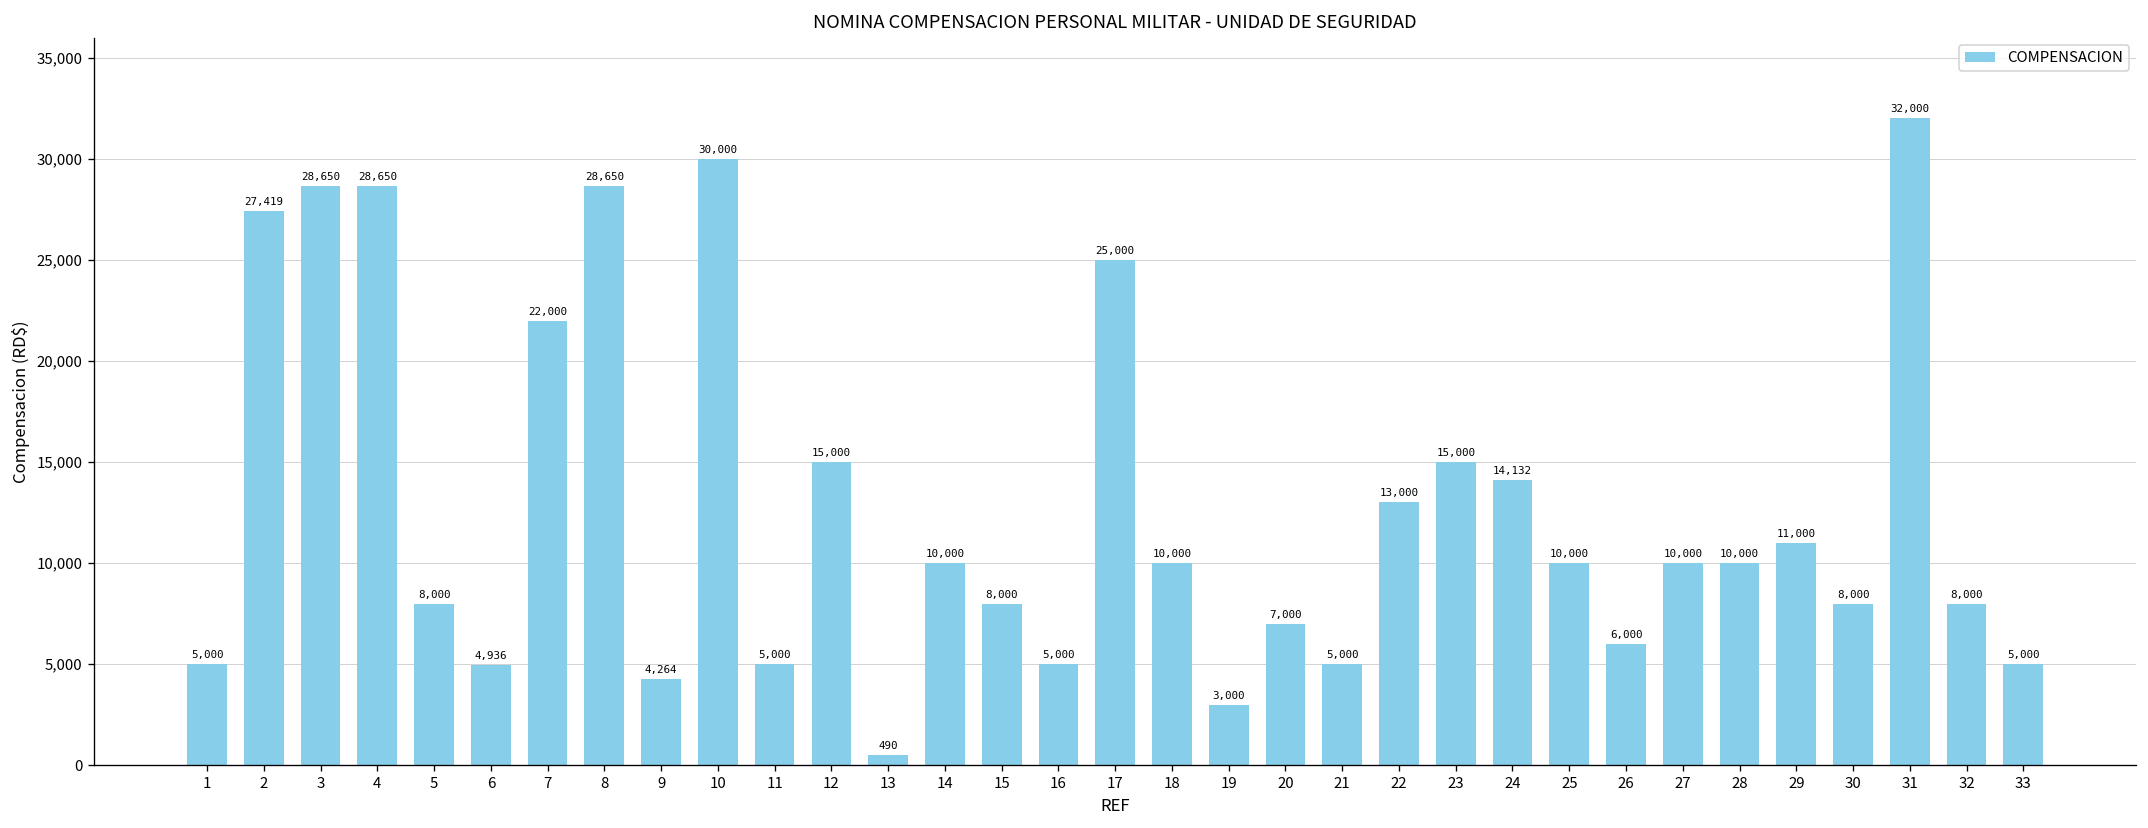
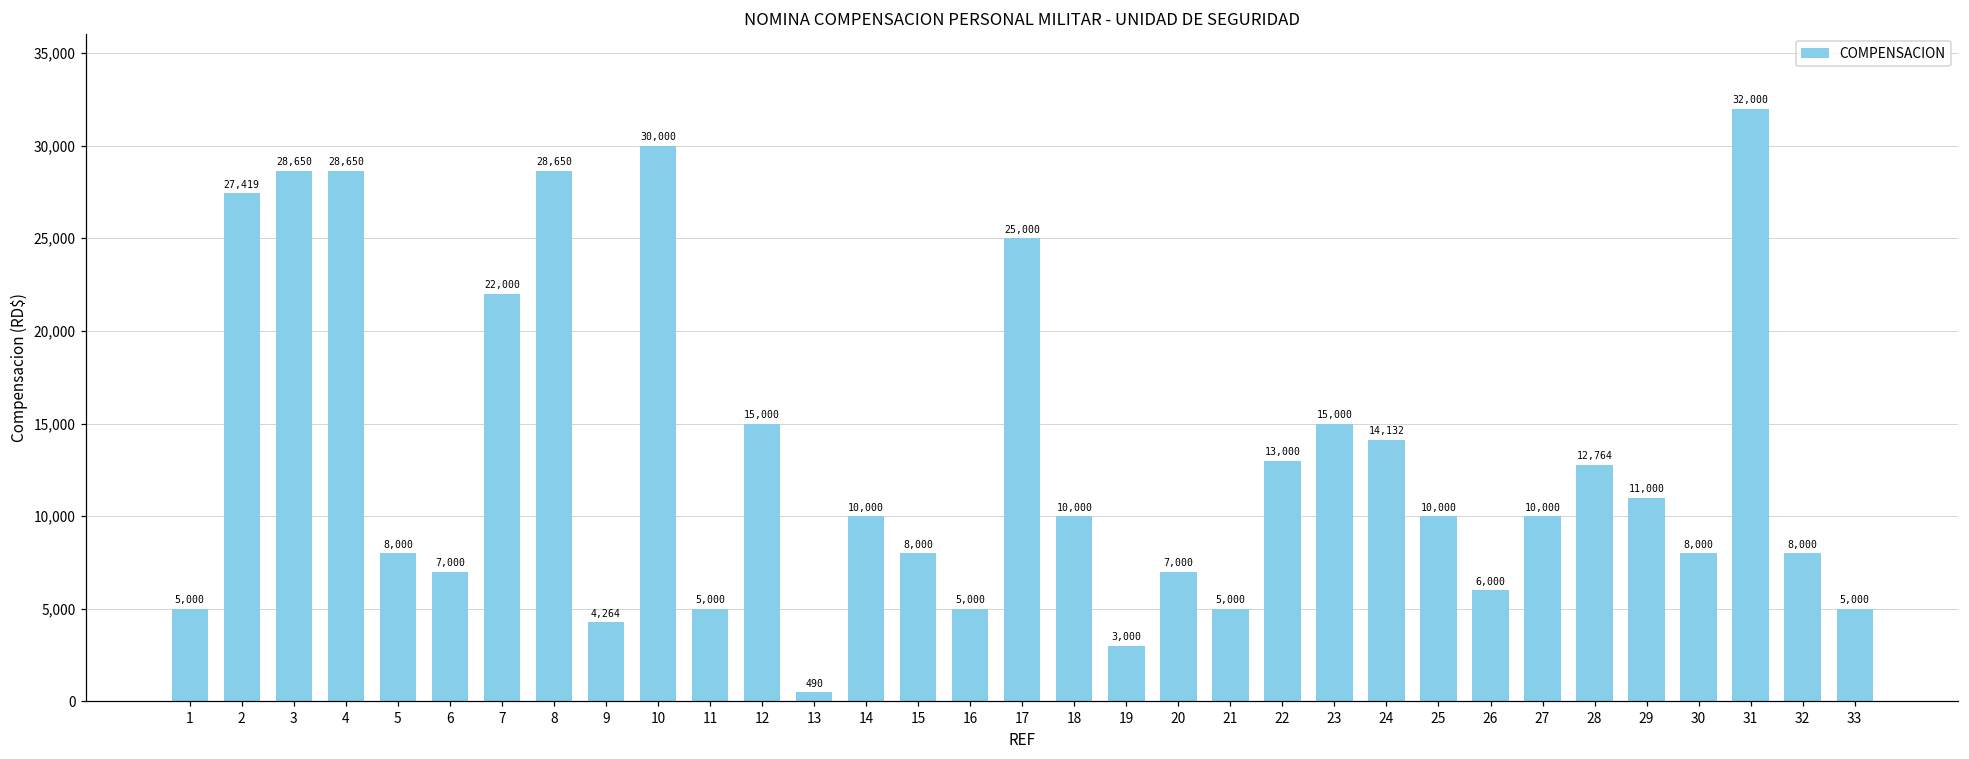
  {
    "1": "5,000",
    "2": "27,419",
    "3": "28,650",
    "4": "28,650",
    "5": "8,000",
-   "6": "4,936",
+   "6": "7,000",
    "7": "22,000",
    "8": "28,650",
    "9": "4,264",
    "10": "30,000",
    "11": "5,000",
    "12": "15,000",
    "13": "490",
    "14": "10,000",
    "15": "8,000",
    "16": "5,000",
    "17": "25,000",
    "18": "10,000",
    "19": "3,000",
    "20": "7,000",
    "21": "5,000",
    "22": "13,000",
    "23": "15,000",
    "24": "14,132",
    "25": "10,000",
    "26": "6,000",
    "27": "10,000",
-   "28": "10,000",
+   "28": "12,764",
    "29": "11,000",
    "30": "8,000",
    "31": "32,000",
    "32": "8,000",
    "33": "5,000"
  }
